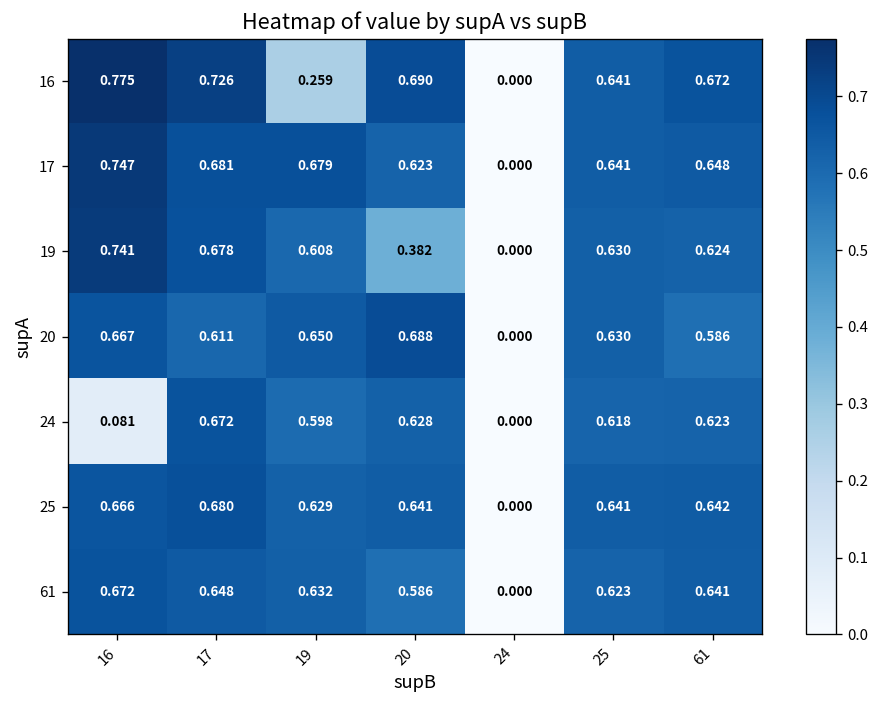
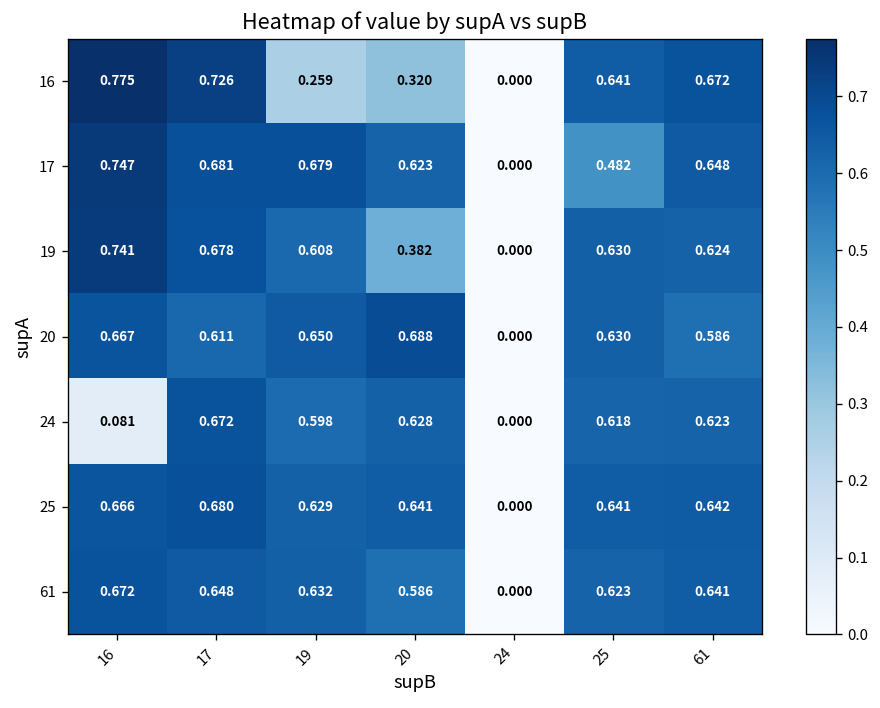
  {
    "16": {
      "16": 0.775,
      "17": 0.726,
      "19": 0.259,
-     "20": 0.690,
+     "20": 0.320,
      "24": 0.000,
      "25": 0.641,
      "61": 0.672
    },
    "17": {
      "16": 0.747,
      "17": 0.681,
      "19": 0.679,
      "20": 0.623,
      "24": 0.000,
-     "25": 0.641,
+     "25": 0.482,
      "61": 0.648
    },
    "19": {
      "16": 0.741,
      "17": 0.678,
      "19": 0.608,
      "20": 0.382,
      "24": 0.000,
      "25": 0.630,
      "61": 0.624
    },
    "20": {
      "16": 0.667,
      "17": 0.611,
      "19": 0.650,
      "20": 0.688,
      "24": 0.000,
      "25": 0.630,
      "61": 0.586
    },
    "24": {
      "16": 0.081,
      "17": 0.672,
      "19": 0.598,
      "20": 0.628,
      "24": 0.000,
      "25": 0.618,
      "61": 0.623
    },
    "25": {
      "16": 0.666,
      "17": 0.680,
      "19": 0.629,
      "20": 0.641,
      "24": 0.000,
      "25": 0.641,
      "61": 0.642
    },
    "61": {
      "16": 0.672,
      "17": 0.648,
      "19": 0.632,
      "20": 0.586,
      "24": 0.000,
      "25": 0.623,
      "61": 0.641
    }
  }
